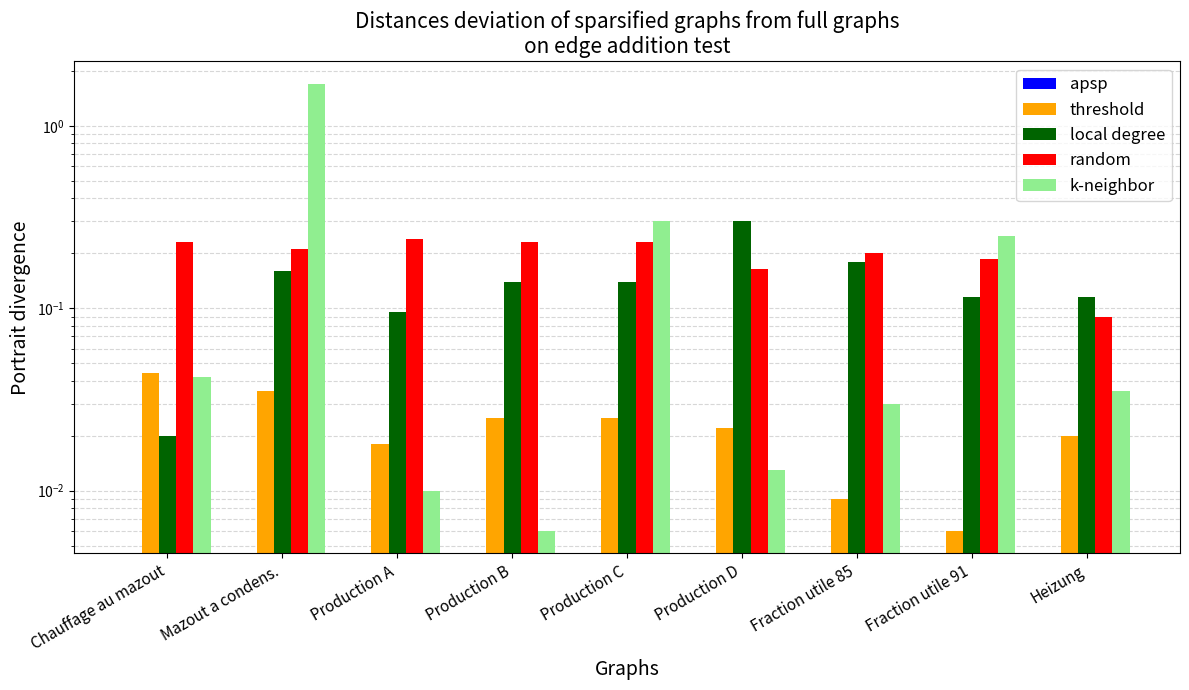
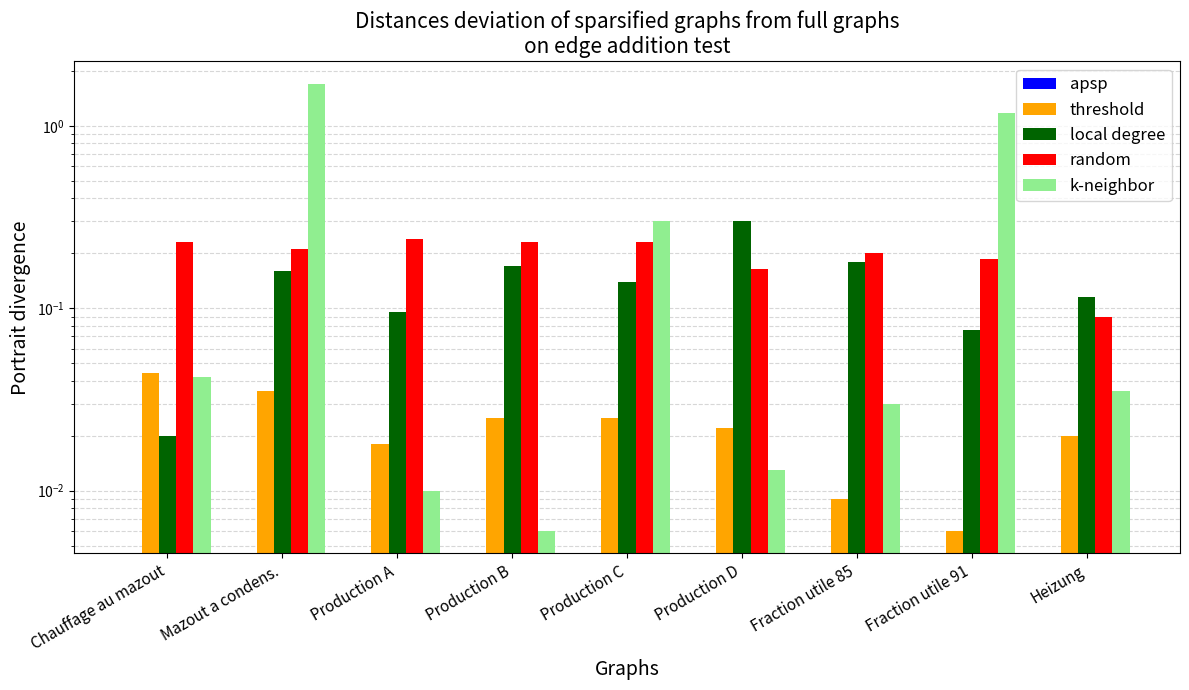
  {
    "threshold": {
      "Chauffage au mazout": 0.044,
      "Mazout a condens.": 0.035,
      "Production A": 0.018,
      "Production B": 0.025,
      "Production C": 0.025,
      "Production D": 0.022,
      "Fraction utile 85": 0.009,
      "Fraction utile 91": 0.006,
      "Heizung": 0.020
    },
    "local degree": {
      "Chauffage au mazout": 0.020,
      "Mazout a condens.": 0.16,
      "Production A": 0.10,
-     "Production B": 0.14,
+     "Production B": 0.17,
      "Production C": 0.14,
      "Production D": 0.30,
      "Fraction utile 85": 0.18,
-     "Fraction utile 91": 0.12,
+     "Fraction utile 91": 0.076,
      "Heizung": 0.12
    },
    "random": {
      "Chauffage au mazout": 0.23,
      "Mazout a condens.": 0.21,
      "Production A": 0.24,
      "Production B": 0.23,
      "Production C": 0.23,
      "Production D": 0.17,
      "Fraction utile 85": 0.20,
      "Fraction utile 91": 0.19,
      "Heizung": 0.09
    },
    "k-neighbor": {
      "Chauffage au mazout": 0.042,
      "Mazout a condens.": 1.7,
      "Production A": 0.01,
      "Production B": 0.0060,
      "Production C": 0.30,
      "Production D": 0.013,
      "Fraction utile 85": 0.03,
-     "Fraction utile 91": 0.25,
+     "Fraction utile 91": 1.2,
      "Heizung": 0.035
    }
  }
